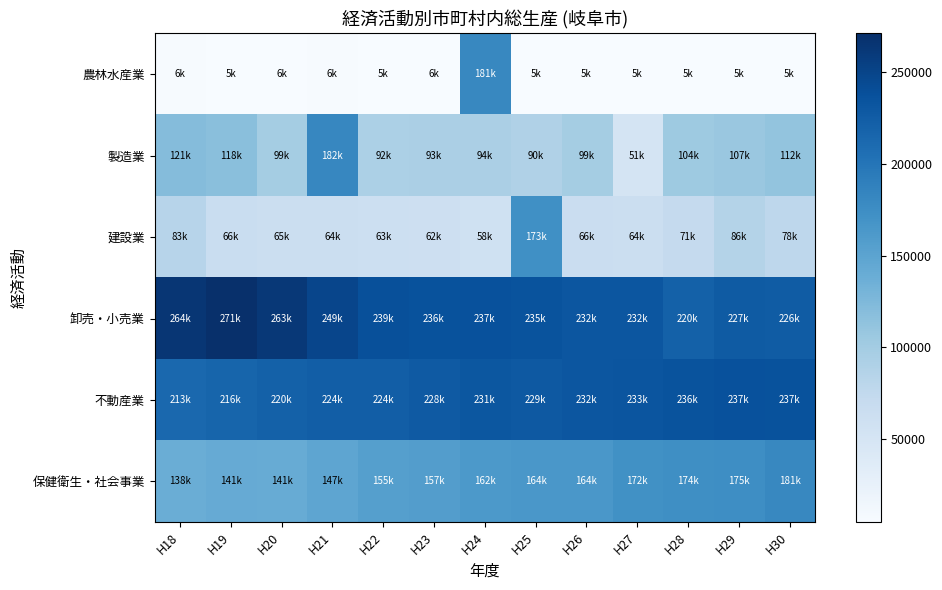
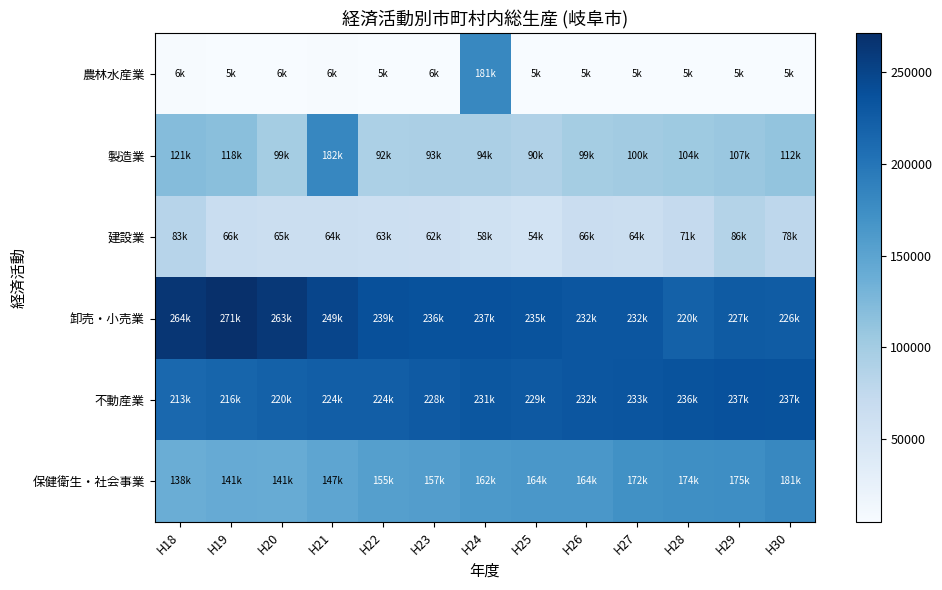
  {
    "農林水産業": {
      "H18": "6k",
      "H19": "5k",
      "H20": "6k",
      "H21": "6k",
      "H22": "5k",
      "H23": "6k",
      "H24": "181k",
      "H25": "5k",
      "H26": "5k",
      "H27": "5k",
      "H28": "5k",
      "H29": "5k",
      "H30": "5k"
    },
    "製造業": {
      "H18": "121k",
      "H19": "118k",
      "H20": "99k",
      "H21": "182k",
      "H22": "92k",
      "H23": "93k",
      "H24": "94k",
      "H25": "90k",
      "H26": "99k",
-     "H27": "51k",
+     "H27": "100k",
      "H28": "104k",
      "H29": "107k",
      "H30": "112k"
    },
    "建設業": {
      "H18": "83k",
      "H19": "66k",
      "H20": "65k",
      "H21": "64k",
      "H22": "63k",
      "H23": "62k",
      "H24": "58k",
-     "H25": "173k",
+     "H25": "54k",
      "H26": "66k",
      "H27": "64k",
      "H28": "71k",
      "H29": "86k",
      "H30": "78k"
    },
    "卸売・小売業": {
      "H18": "264k",
      "H19": "271k",
      "H20": "263k",
      "H21": "249k",
      "H22": "239k",
      "H23": "236k",
      "H24": "237k",
      "H25": "235k",
      "H26": "232k",
      "H27": "232k",
      "H28": "220k",
      "H29": "227k",
      "H30": "226k"
    },
    "不動産業": {
      "H18": "213k",
      "H19": "216k",
      "H20": "220k",
      "H21": "224k",
      "H22": "224k",
      "H23": "228k",
      "H24": "231k",
      "H25": "229k",
      "H26": "232k",
      "H27": "233k",
      "H28": "236k",
      "H29": "237k",
      "H30": "237k"
    },
    "保健衛生・社会事業": {
      "H18": "138k",
      "H19": "141k",
      "H20": "141k",
      "H21": "147k",
      "H22": "155k",
      "H23": "157k",
      "H24": "162k",
      "H25": "164k",
      "H26": "164k",
      "H27": "172k",
      "H28": "174k",
      "H29": "175k",
      "H30": "181k"
    }
  }
